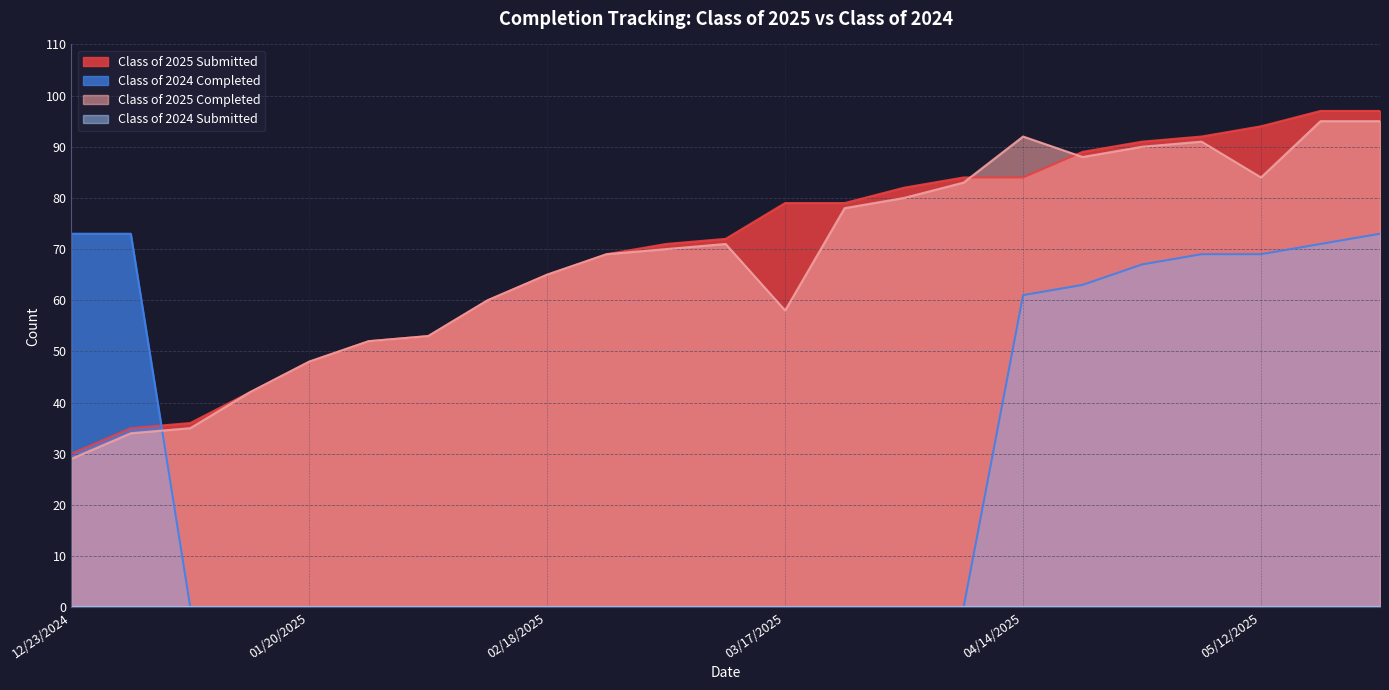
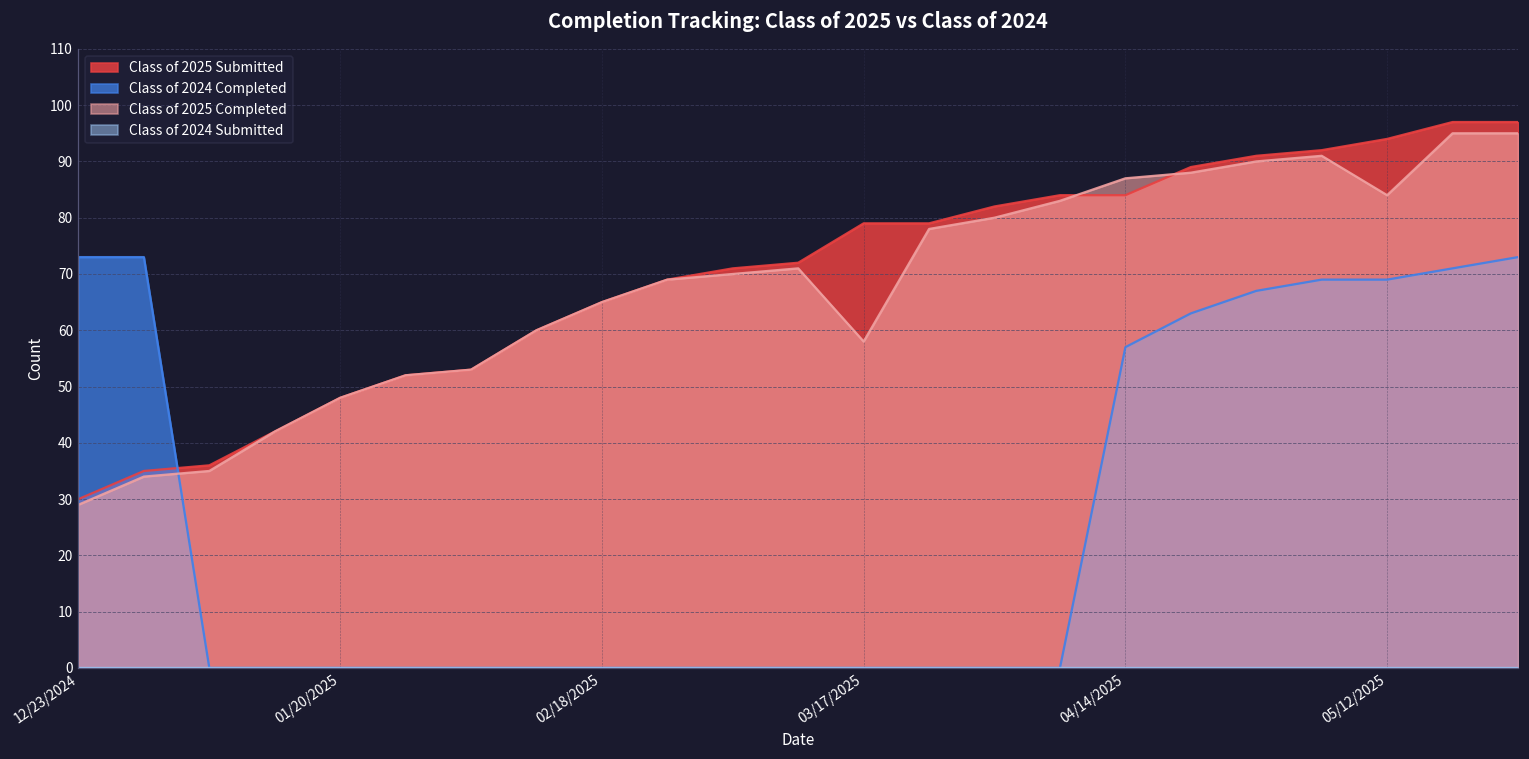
  {
    "Class of 2025 Submitted": {
      "12/23/2024": 30,
      "03/17/2025": 79,
      "04/14/2025": 84,
      "05/12/2025": 94
    },
    "Class of 2024 Completed": {
      "12/23/2024": 73,
-     "04/14/2025": 61,
+     "04/14/2025": 57,
      "05/12/2025": 69
    },
    "Class of 2025 Completed": {
      "12/23/2024": 29,
      "03/17/2025": 58,
-     "04/14/2025": 92,
+     "04/14/2025": 87,
      "05/12/2025": 84
    },
    "Class of 2024 Submitted": {
      "12/23/2024": 0,
      "04/14/2025": 0,
      "05/12/2025": 0
    }
  }
